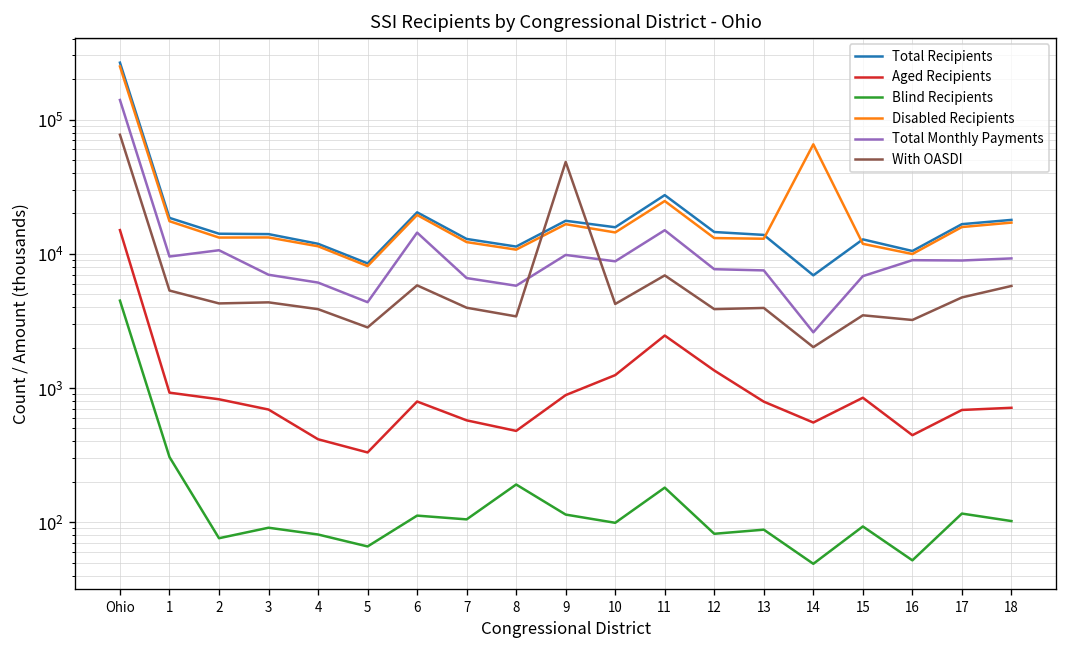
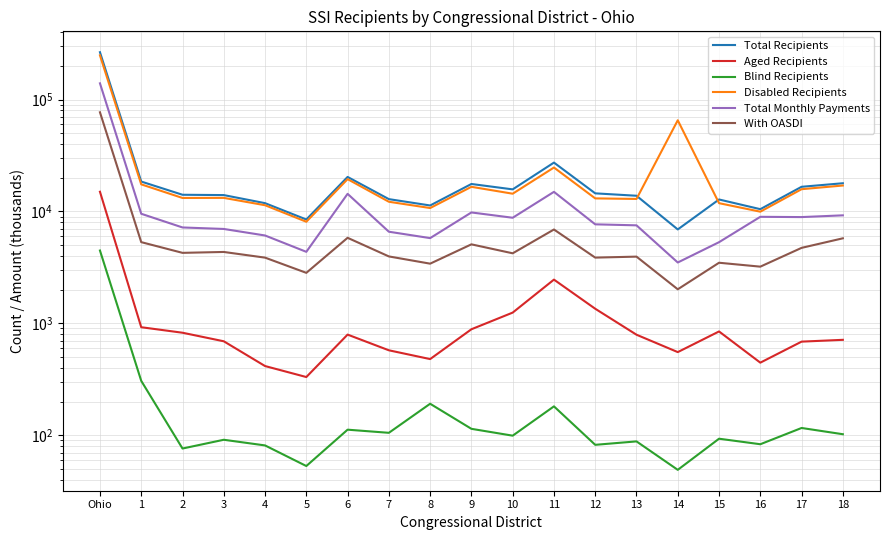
  {
    "Total Recipients": {
      "Ohio": 270000,
      "1": 19000,
      "2": 14000,
      "3": 14000,
      "7": 13000,
      "9": 18000,
      "10": 16000,
      "11": 27000,
      "12": 15000,
      "13": 14000,
      "14": 7000,
      "15": 13000
    },
    "Aged Recipients": {
      "Ohio": 15000,
      "1": 900,
      "2": 800,
      "3": 700,
      "4": 420,
      "5": 330,
      "6": 800,
      "7": 600,
      "8": 480,
      "9": 900,
      "10": 1200,
      "11": 2500,
      "12": 1400,
      "13": 800,
      "14": 600,
      "15": 800,
      "16": 450,
      "17": 700,
      "18": 700
    },
    "Blind Recipients": {
      "Ohio": 4500,
      "1": 310,
      "2": 80,
      "3": 90,
      "4": 80,
-     "5": 70,
+     "5": 50,
      "6": 110,
      "7": 110,
      "8": 190,
      "9": 110,
      "10": 100,
      "11": 180,
      "12": 80,
      "13": 90,
      "14": 50,
      "15": 90,
-     "16": 50,
+     "16": 80,
      "17": 120,
      "18": 100
    },
    "Disabled Recipients": {
      "Ohio": 250000,
      "1": 17000,
      "2": 13000,
      "3": 13000,
      "7": 12000,
      "9": 17000,
      "10": 14000,
      "11": 25000,
      "12": 13000,
      "13": 13000,
      "14": 70000,
      "15": 12000
    },
    "Total Monthly Payments": {
      "Ohio": 140000,
      "1": 10000,
-     "2": 11000,
+     "2": 7000,
      "3": 7000,
      "4": 6000,
      "5": 4400,
      "6": 14000,
      "7": 7000,
      "8": 6000,
      "9": 10000,
      "10": 9000,
      "11": 15000,
      "12": 8000,
      "13": 8000,
-     "14": 2600,
-     "15": 7000,
+     "14": 3500,
+     "15": 5000,
      "16": 9000,
      "17": 9000,
      "18": 9000
    },
    "With OASDI": {
      "Ohio": 80000,
      "1": 5000,
      "2": 4300,
      "3": 4300,
      "4": 3900,
      "5": 2800,
      "6": 6000,
      "7": 4000,
      "8": 3400,
-     "9": 48000,
+     "9": 5000,
      "10": 4200,
      "11": 7000,
      "12": 3900,
      "13": 3900,
      "14": 2000,
      "15": 3500,
      "16": 3200,
      "17": 4700,
      "18": 6000
    }
  }
